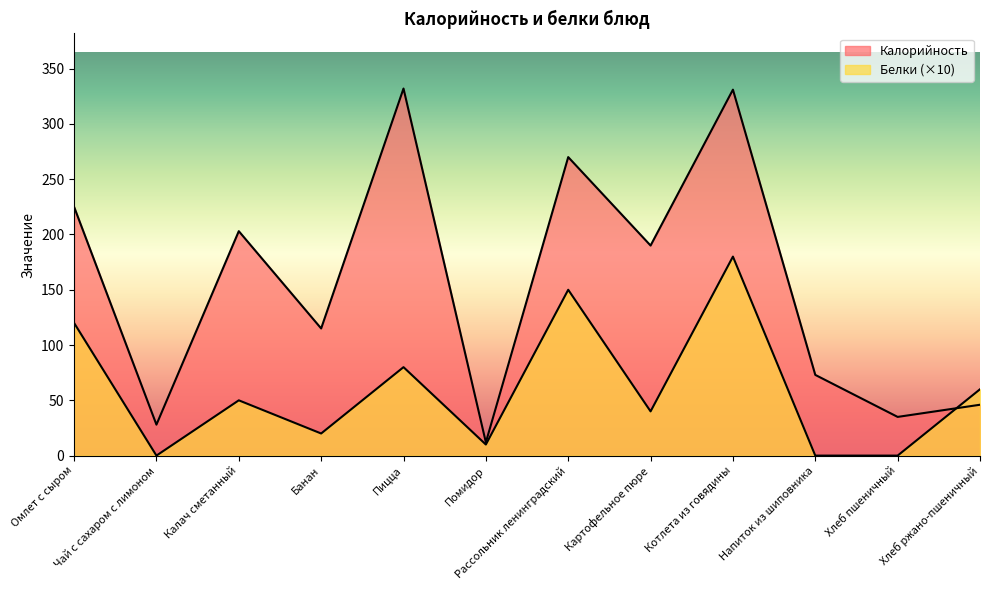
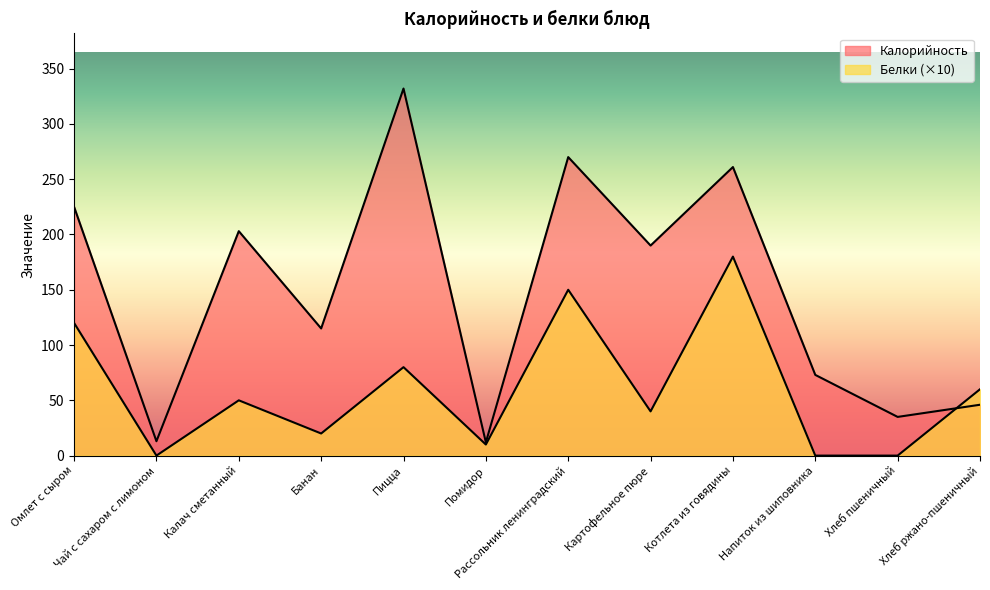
  {
    "Калорийность": {
      "Омлет с сыром": 225,
-     "Чай с сахаром с лимоном": 28,
+     "Чай с сахаром с лимоном": 13,
      "Калач сметанный": 203,
      "Банан": 115,
      "Пицца": 332,
      "Рассольник ленинградский": 270,
      "Картофельное пюре": 190,
-     "Котлета из говядины": 331,
+     "Котлета из говядины": 261,
      "Напиток из шиповника": 73,
      "Хлеб пшеничный": 35,
      "Хлеб ржано-пшеничный": 46
    },
    "Белки (×10)": {
      "Омлет с сыром": 120,
      "Чай с сахаром с лимоном": 0,
      "Калач сметанный": 50,
      "Банан": 20,
      "Пицца": 80,
      "Рассольник ленинградский": 150,
      "Картофельное пюре": 40,
      "Котлета из говядины": 180,
      "Напиток из шиповника": 0,
      "Хлеб пшеничный": 0,
      "Хлеб ржано-пшеничный": 60
    }
  }
